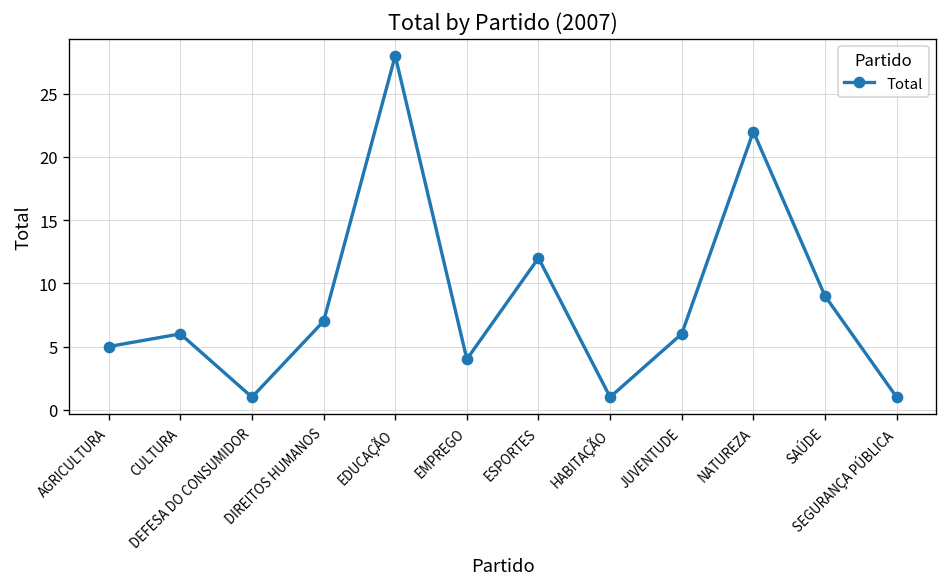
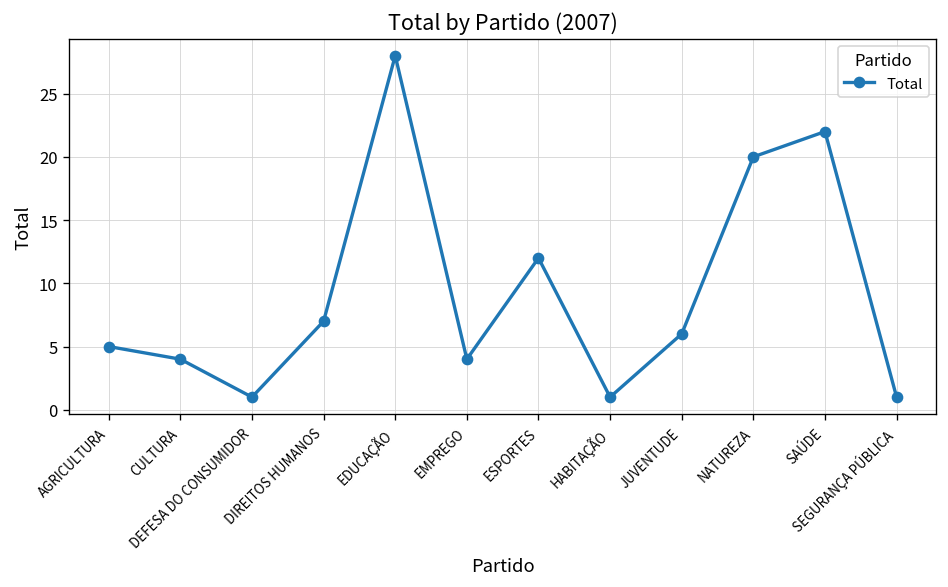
  {
    "AGRICULTURA": 5,
-   "CULTURA": 6,
+   "CULTURA": 4,
    "DEFESA DO CONSUMIDOR": 1,
    "DIREITOS HUMANOS": 7,
    "EDUCAÇÃO": 28,
    "EMPREGO": 4,
    "ESPORTES": 12,
    "HABITAÇÃO": 1,
    "JUVENTUDE": 6,
-   "NATUREZA": 22,
-   "SAÚDE": 9,
+   "NATUREZA": 20,
+   "SAÚDE": 22,
    "SEGURANÇA PÚBLICA": 1
  }
